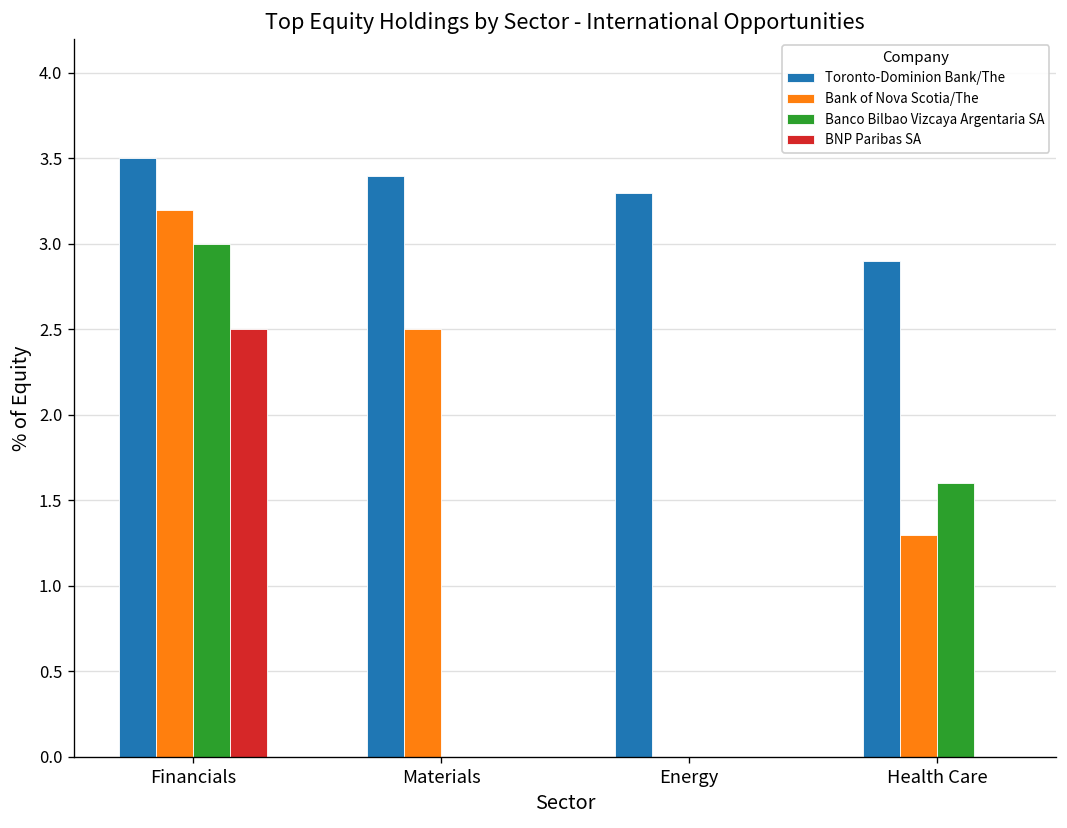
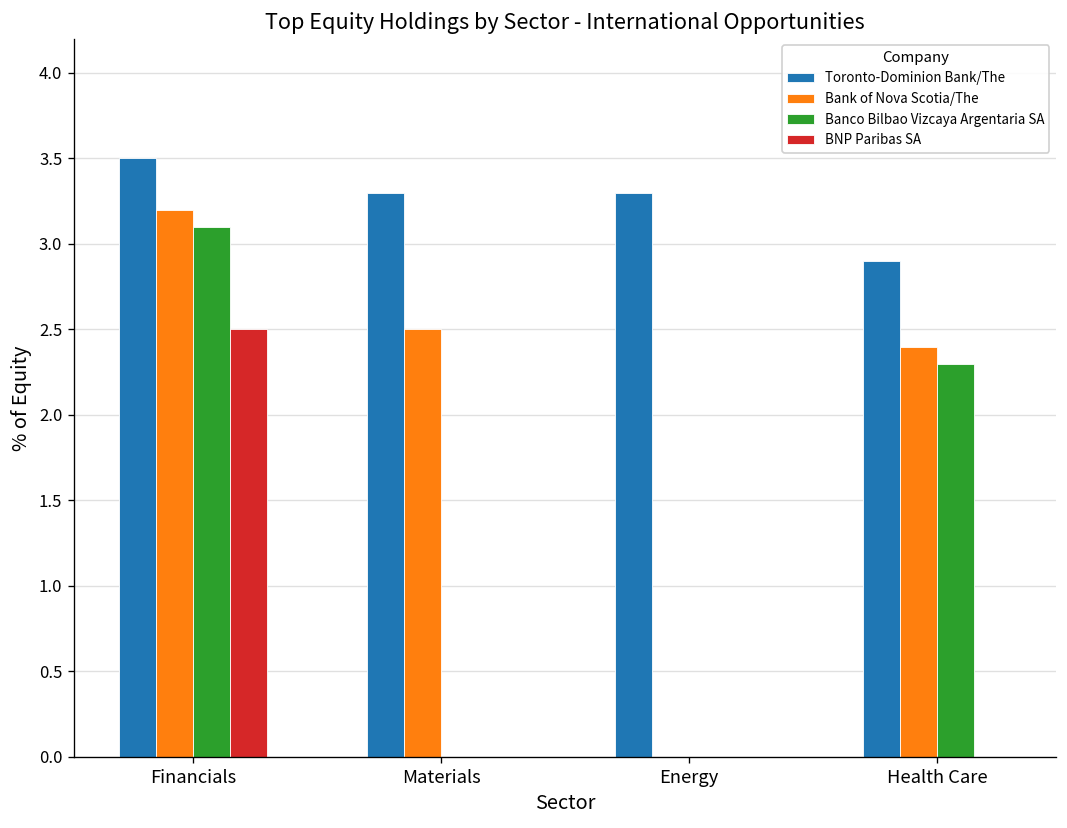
  {
    "Toronto-Dominion Bank/The": {
      "Financials": 3.5,
-     "Materials": 3.4,
+     "Materials": 3.3,
      "Energy": 3.3,
      "Health Care": 2.9
    },
    "Bank of Nova Scotia/The": {
      "Financials": 3.2,
      "Materials": 2.5,
      "Energy": 0.0,
-     "Health Care": 1.3
+     "Health Care": 2.4
    },
    "Banco Bilbao Vizcaya Argentaria SA": {
-     "Financials": 3.0,
+     "Financials": 3.1,
      "Materials": 0.0,
      "Energy": 0.0,
-     "Health Care": 1.6
+     "Health Care": 2.3
    },
    "BNP Paribas SA": {
      "Financials": 2.5,
      "Materials": 0.0,
      "Energy": 0.0,
      "Health Care": 0.0
    }
  }
